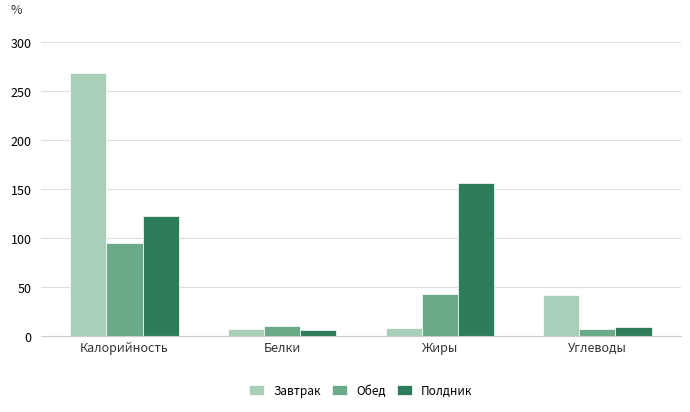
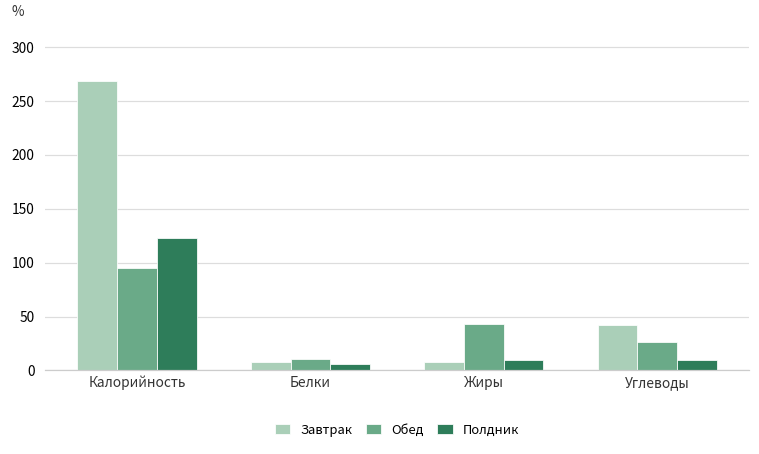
  {
    "Завтрак": {
      "Калорийность": 270,
      "Белки": 10,
      "Жиры": 10,
      "Углеводы": 40
    },
    "Обед": {
      "Калорийность": 100,
      "Белки": 10,
      "Жиры": 40,
-     "Углеводы": 10
+     "Углеводы": 30
    },
    "Полдник": {
      "Калорийность": 120,
      "Белки": 10,
-     "Жиры": 160,
+     "Жиры": 10,
      "Углеводы": 10
    }
  }
